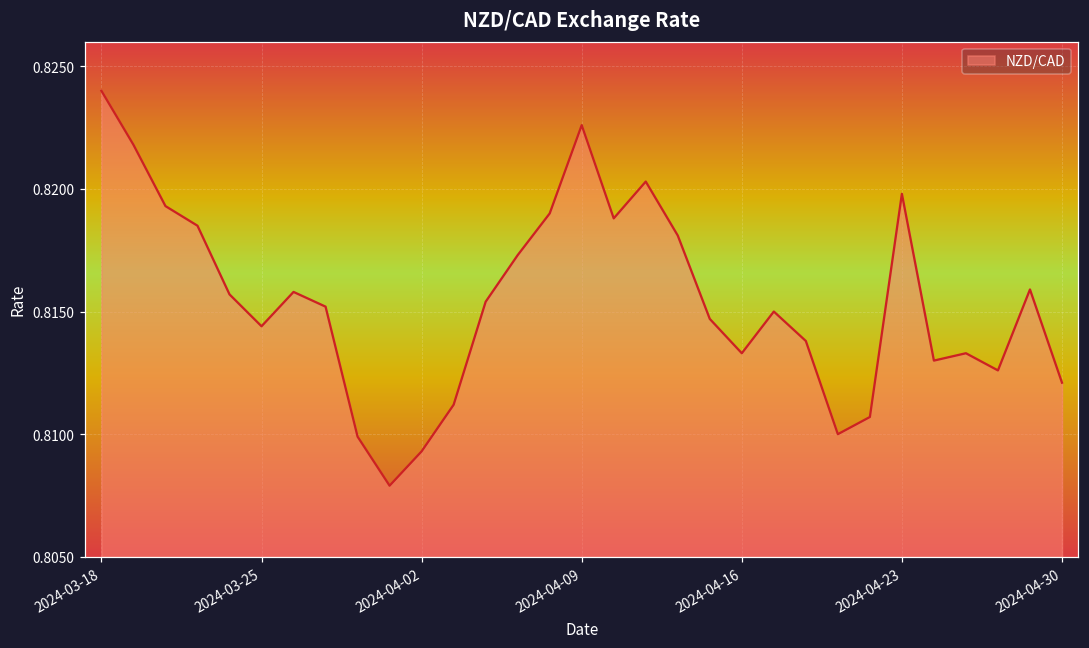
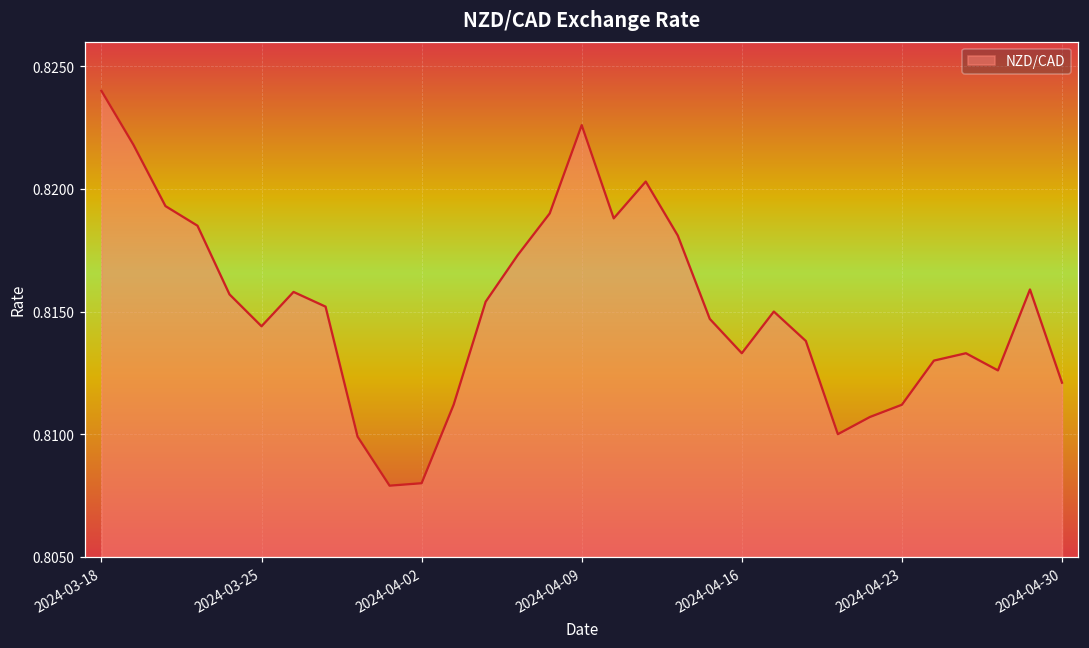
  {
    "2024-03-18": 0.8240,
    "2024-03-25": 0.8144,
-   "2024-04-02": 0.8093,
+   "2024-04-02": 0.8080,
    "2024-04-09": 0.8226,
    "2024-04-16": 0.8133,
-   "2024-04-23": 0.8198,
+   "2024-04-23": 0.8112,
    "2024-04-30": 0.8121
  }
